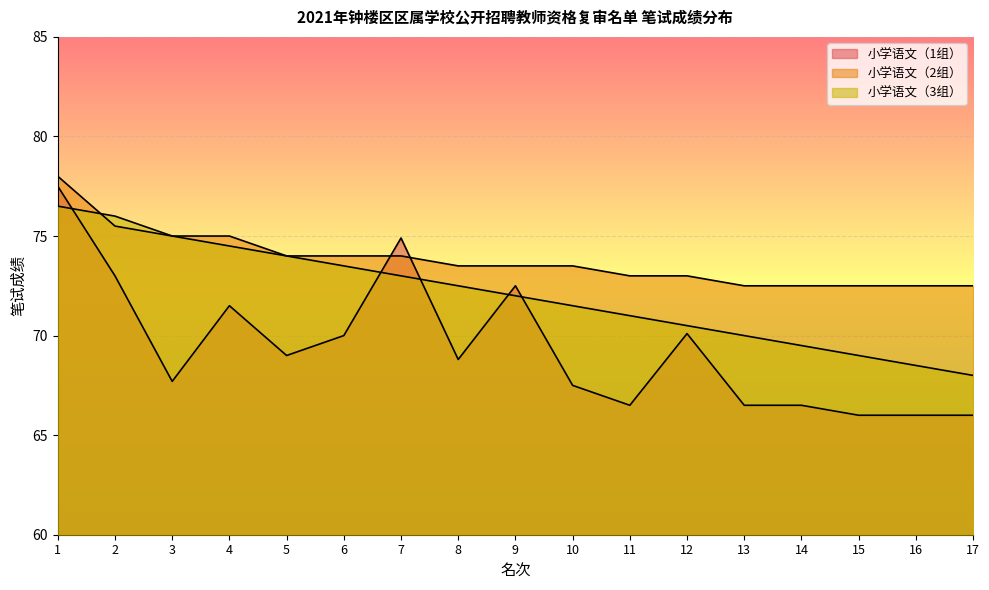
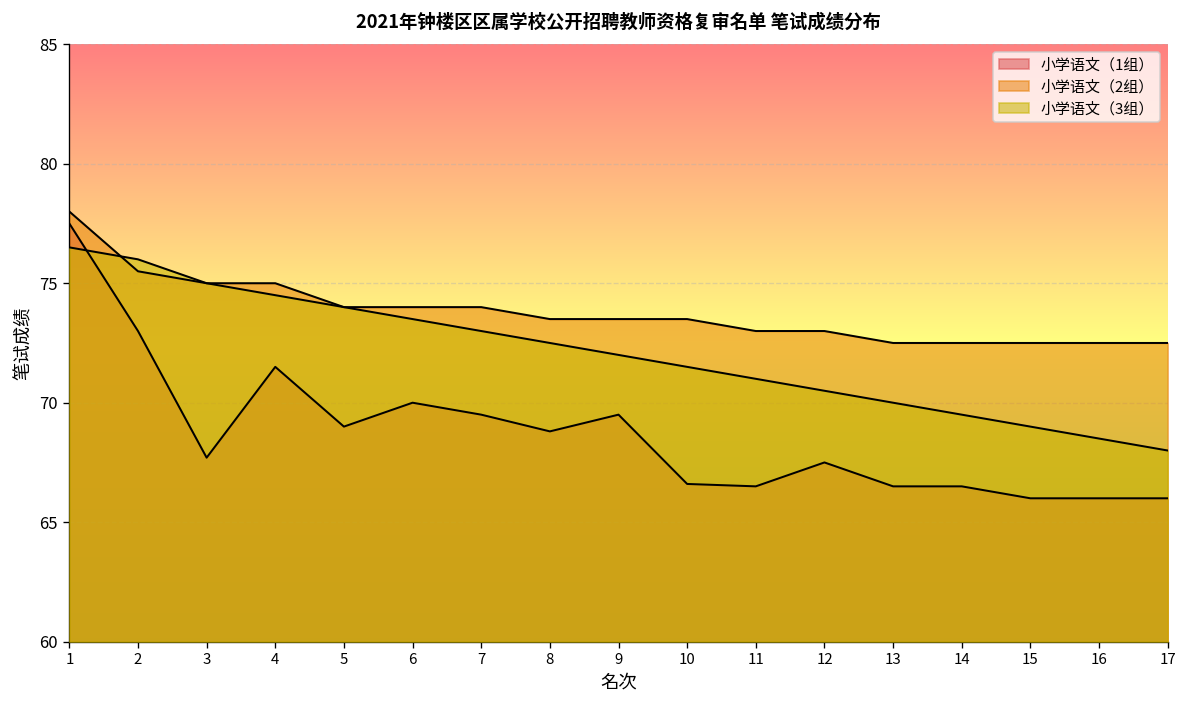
  {
    "小学语文（1组）": {
      "1": 77.5,
      "2": 73.0,
      "3": 67.7,
      "4": 71.5,
      "5": 69.0,
      "6": 70.0,
-     "7": 74.9,
+     "7": 69.5,
      "8": 68.8,
-     "9": 72.5,
-     "10": 67.5,
+     "9": 69.5,
+     "10": 66.6,
      "11": 66.5,
-     "12": 70.1,
+     "12": 67.5,
      "13": 66.5,
      "14": 66.5,
      "15": 66.0,
      "16": 66.0,
      "17": 66.0
    }
  }
